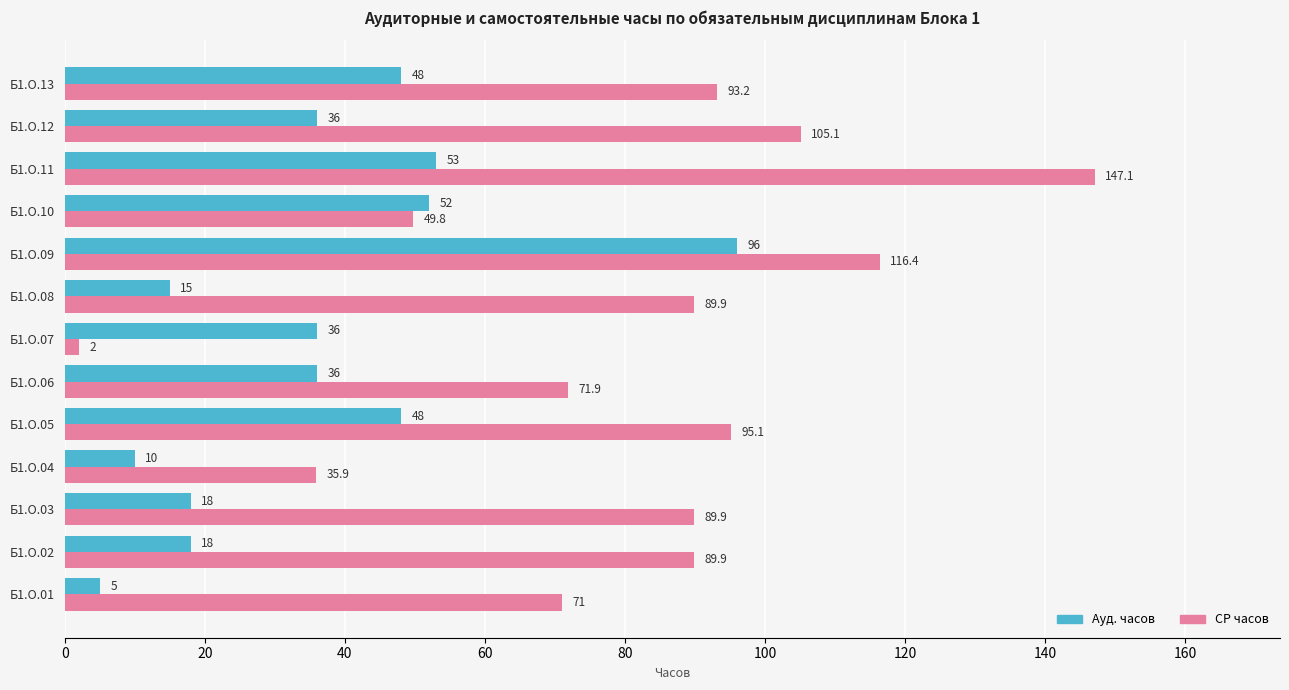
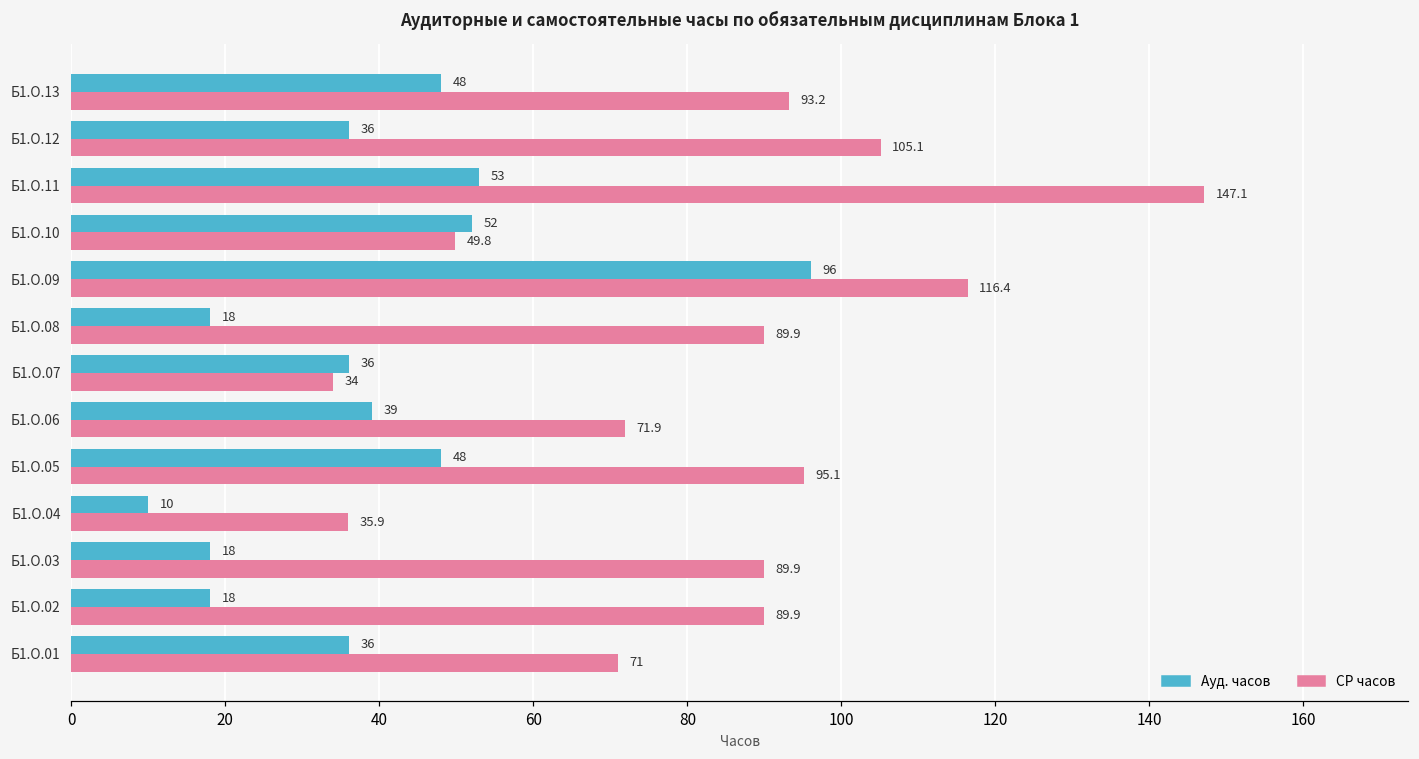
  {
    "Ауд. часов": {
      "Б1.О.13": 48,
      "Б1.О.12": 36,
      "Б1.О.11": 53,
      "Б1.О.10": 52,
      "Б1.О.09": 96,
-     "Б1.О.08": 15,
+     "Б1.О.08": 18,
      "Б1.О.07": 36,
-     "Б1.О.06": 36,
+     "Б1.О.06": 39,
      "Б1.О.05": 48,
      "Б1.О.04": 10,
      "Б1.О.03": 18,
      "Б1.О.02": 18,
-     "Б1.О.01": 5
+     "Б1.О.01": 36
    },
    "СР часов": {
      "Б1.О.13": 93.2,
      "Б1.О.12": 105.1,
      "Б1.О.11": 147.1,
      "Б1.О.10": 49.8,
      "Б1.О.09": 116.4,
      "Б1.О.08": 89.9,
-     "Б1.О.07": 2,
+     "Б1.О.07": 34,
      "Б1.О.06": 71.9,
      "Б1.О.05": 95.1,
      "Б1.О.04": 35.9,
      "Б1.О.03": 89.9,
      "Б1.О.02": 89.9,
      "Б1.О.01": 71
    }
  }
